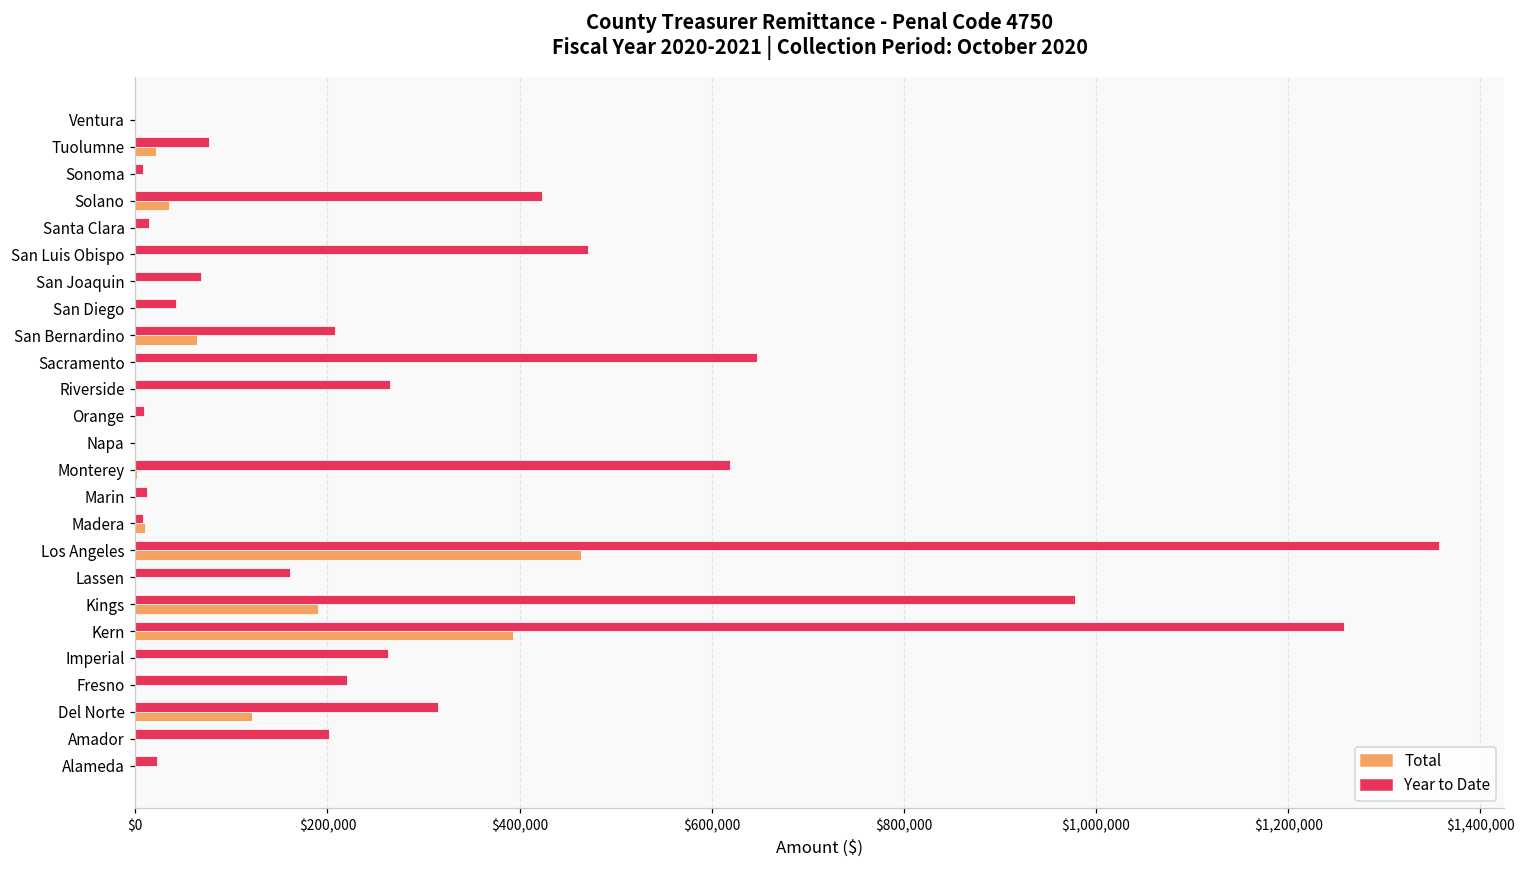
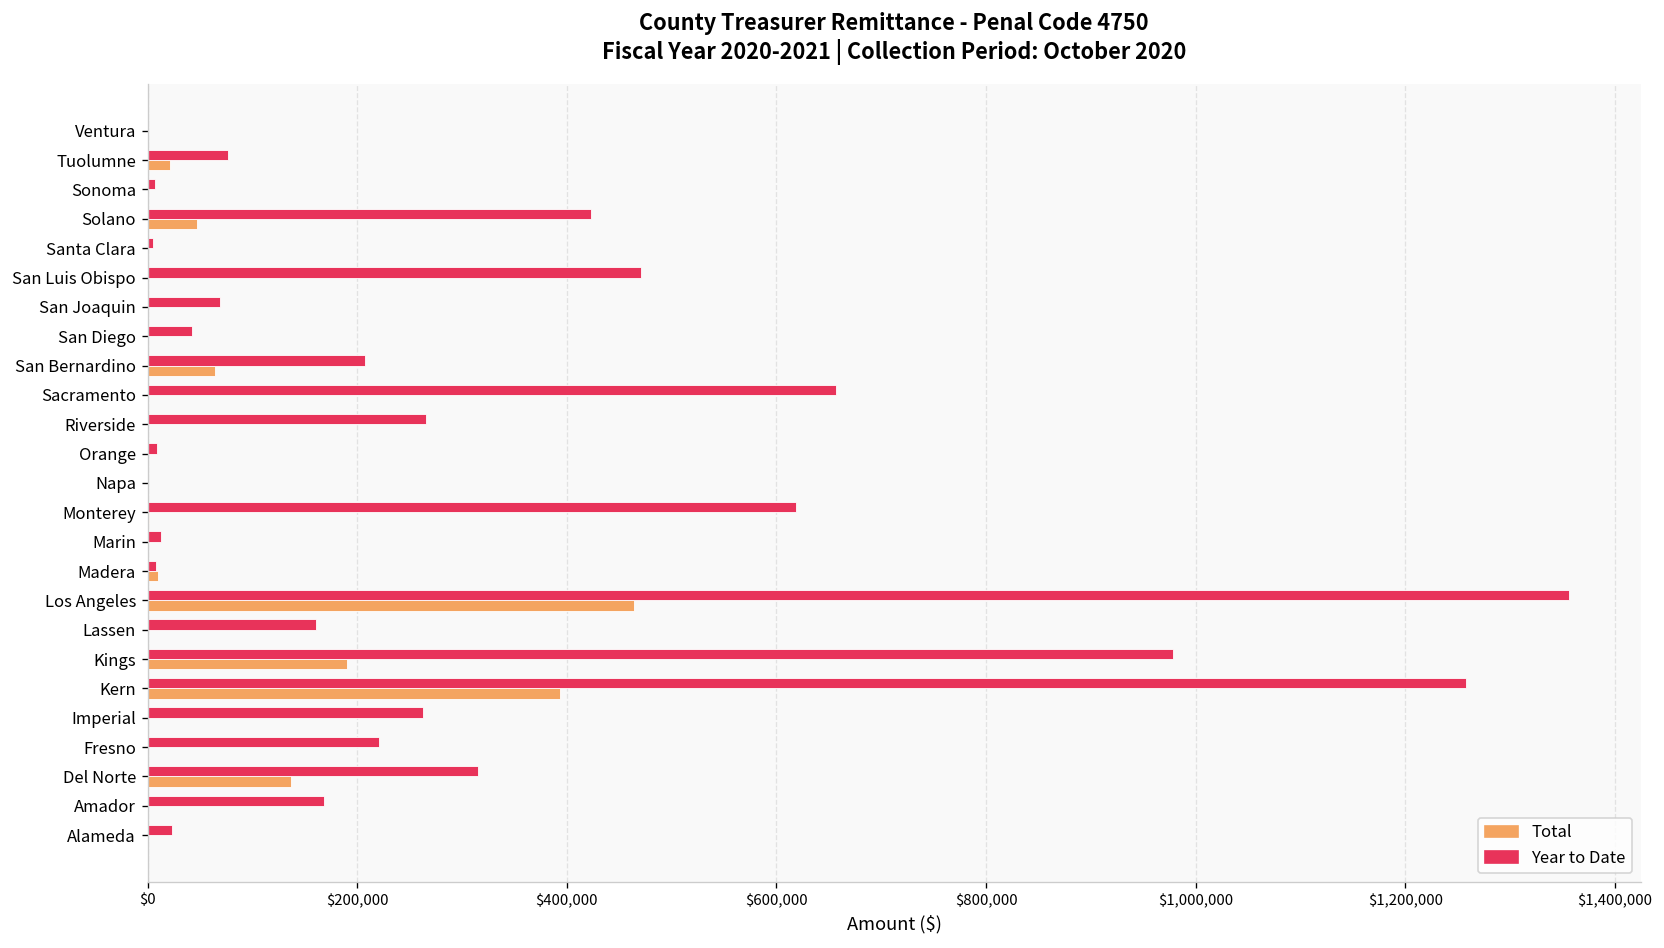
  {
    "Total": {
      "Ventura": "$0",
      "Tuolumne": "$20,000",
      "Sonoma": "$0",
-     "Solano": "$30,000",
+     "Solano": "$50,000",
      "Santa Clara": "$0",
      "San Luis Obispo": "$0",
      "San Joaquin": "$0",
      "San Diego": "$0",
      "San Bernardino": "$60,000",
      "Sacramento": "$0",
      "Riverside": "$0",
      "Orange": "$0",
      "Napa": "$0",
      "Marin": "$0",
      "Madera": "$10,000",
      "Los Angeles": "$460,000",
      "Lassen": "$0",
      "Kings": "$190,000",
      "Kern": "$390,000",
      "Imperial": "$0",
      "Fresno": "$0",
-     "Del Norte": "$120,000",
+     "Del Norte": "$140,000",
      "Amador": "$0",
      "Alameda": "$0"
    },
    "Year to Date": {
      "Ventura": "$0",
      "Tuolumne": "$80,000",
      "Sonoma": "$10,000",
      "Solano": "$420,000",
-     "Santa Clara": "$10,000",
+     "Santa Clara": "$0",
      "San Luis Obispo": "$470,000",
      "San Joaquin": "$70,000",
      "San Diego": "$40,000",
      "San Bernardino": "$210,000",
-     "Sacramento": "$650,000",
+     "Sacramento": "$660,000",
      "Riverside": "$270,000",
      "Orange": "$10,000",
      "Napa": "$0",
      "Monterey": "$620,000",
      "Marin": "$10,000",
      "Madera": "$10,000",
      "Los Angeles": "$1,360,000",
      "Lassen": "$160,000",
      "Kings": "$980,000",
      "Kern": "$1,260,000",
      "Imperial": "$260,000",
      "Fresno": "$220,000",
      "Del Norte": "$320,000",
-     "Amador": "$200,000",
+     "Amador": "$170,000",
      "Alameda": "$20,000"
    }
  }
